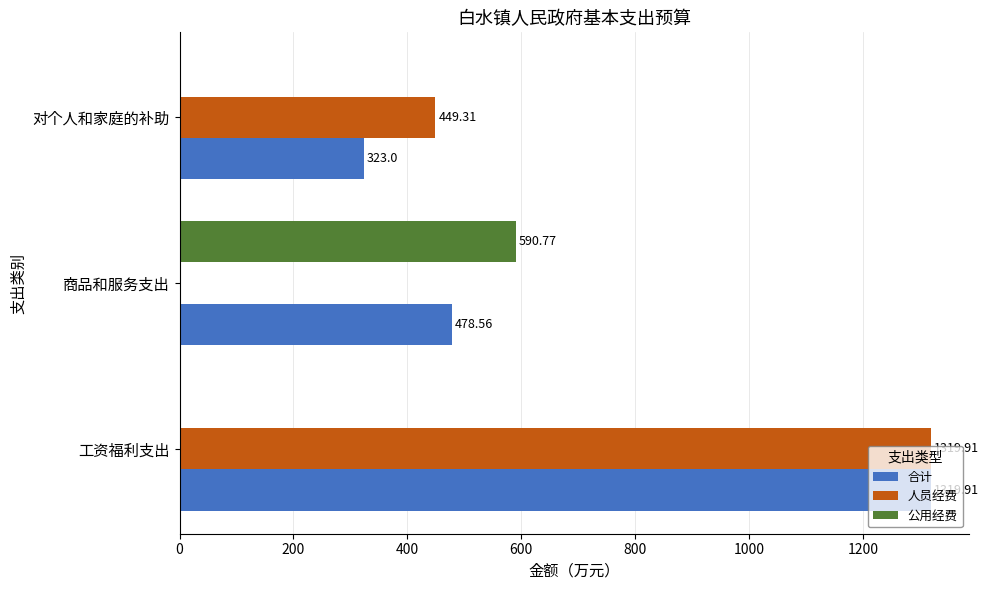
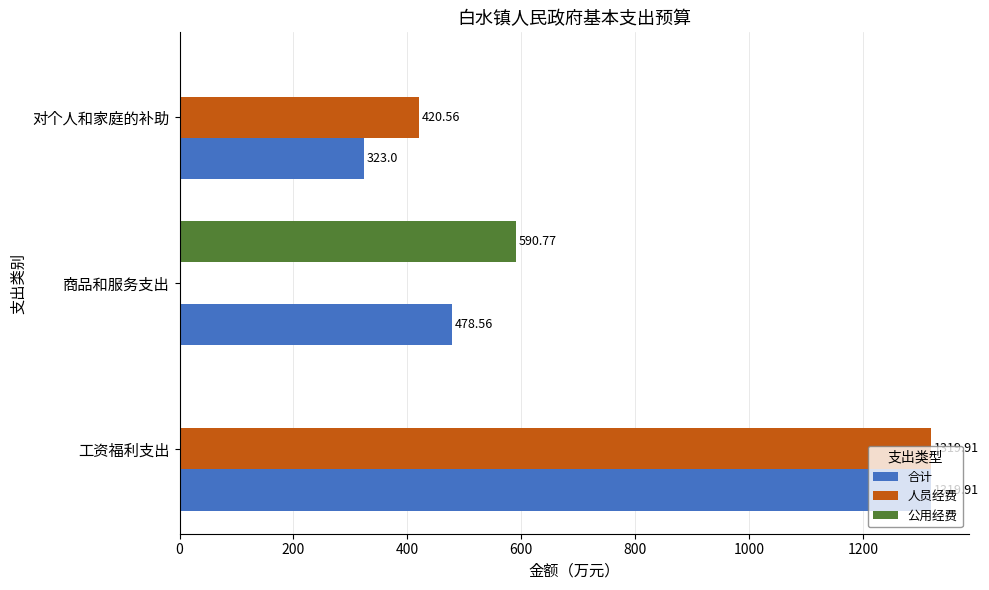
  {
    "合计": {
      "对个人和家庭的补助": 323.0,
      "商品和服务支出": 478.56
    },
    "人员经费": {
-     "对个人和家庭的补助": 449.31
+     "对个人和家庭的补助": 420.56
    },
    "公用经费": {
      "商品和服务支出": 590.77
    }
  }
